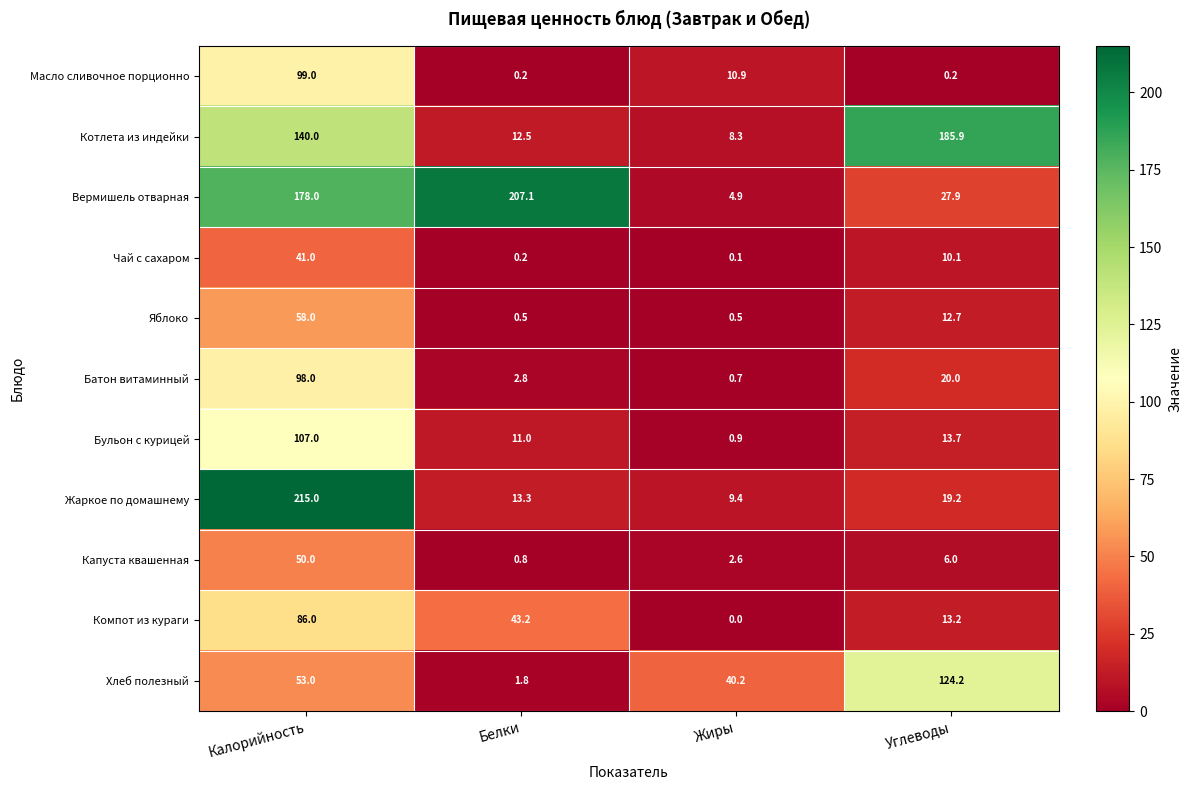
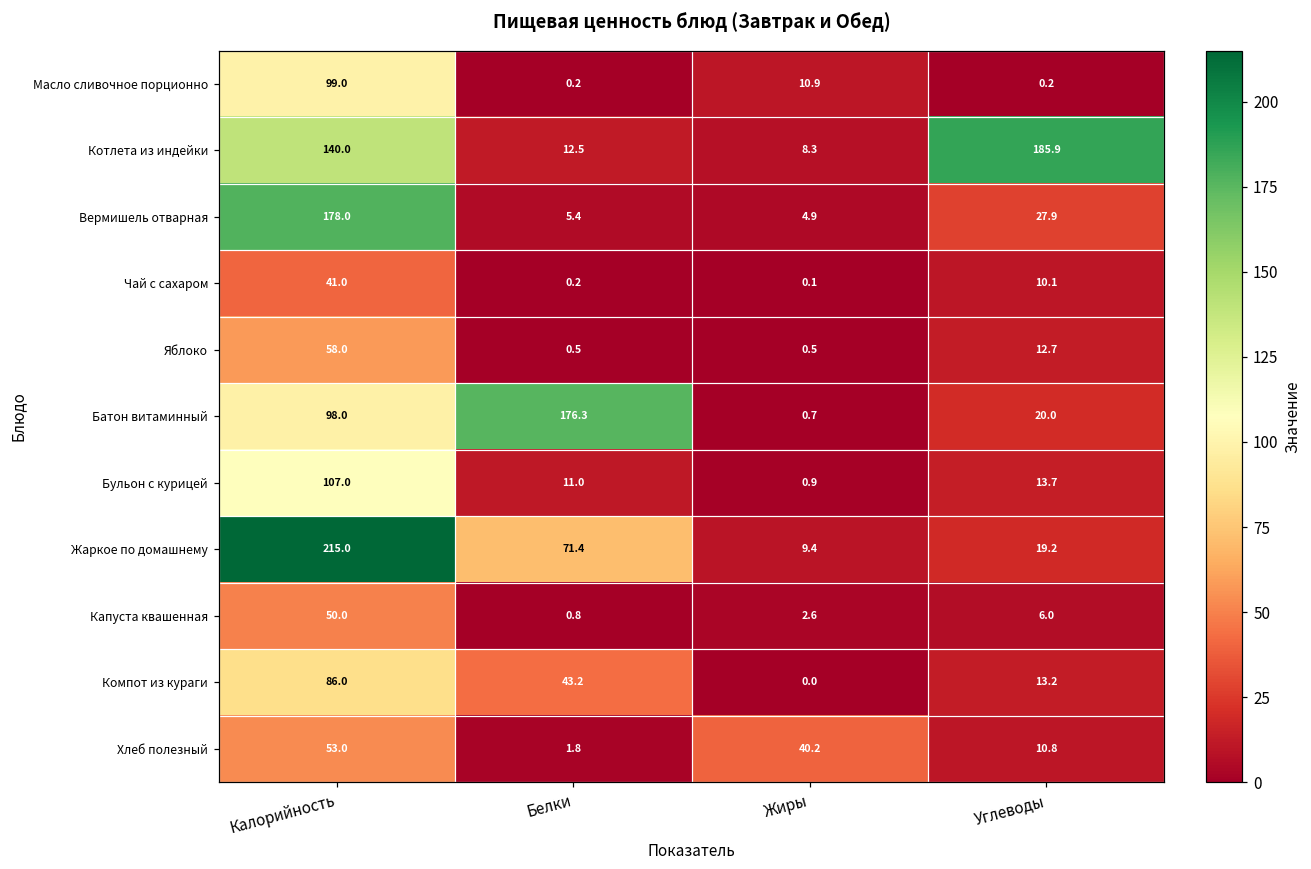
  {
    "Масло сливочное порционно": {
      "Калорийность": 99.0,
      "Белки": 0.2,
      "Жиры": 10.9,
      "Углеводы": 0.2
    },
    "Котлета из индейки": {
      "Калорийность": 140.0,
      "Белки": 12.5,
      "Жиры": 8.3,
      "Углеводы": 185.9
    },
    "Вермишель отварная": {
      "Калорийность": 178.0,
-     "Белки": 207.1,
+     "Белки": 5.4,
      "Жиры": 4.9,
      "Углеводы": 27.9
    },
    "Чай с сахаром": {
      "Калорийность": 41.0,
      "Белки": 0.2,
      "Жиры": 0.1,
      "Углеводы": 10.1
    },
    "Яблоко": {
      "Калорийность": 58.0,
      "Белки": 0.5,
      "Жиры": 0.5,
      "Углеводы": 12.7
    },
    "Батон витаминный": {
      "Калорийность": 98.0,
-     "Белки": 2.8,
+     "Белки": 176.3,
      "Жиры": 0.7,
      "Углеводы": 20.0
    },
    "Бульон с курицей": {
      "Калорийность": 107.0,
      "Белки": 11.0,
      "Жиры": 0.9,
      "Углеводы": 13.7
    },
    "Жаркое по домашнему": {
      "Калорийность": 215.0,
-     "Белки": 13.3,
+     "Белки": 71.4,
      "Жиры": 9.4,
      "Углеводы": 19.2
    },
    "Капуста квашенная": {
      "Калорийность": 50.0,
      "Белки": 0.8,
      "Жиры": 2.6,
      "Углеводы": 6.0
    },
    "Компот из кураги": {
      "Калорийность": 86.0,
      "Белки": 43.2,
      "Жиры": 0.0,
      "Углеводы": 13.2
    },
    "Хлеб полезный": {
      "Калорийность": 53.0,
      "Белки": 1.8,
      "Жиры": 40.2,
-     "Углеводы": 124.2
+     "Углеводы": 10.8
    }
  }
